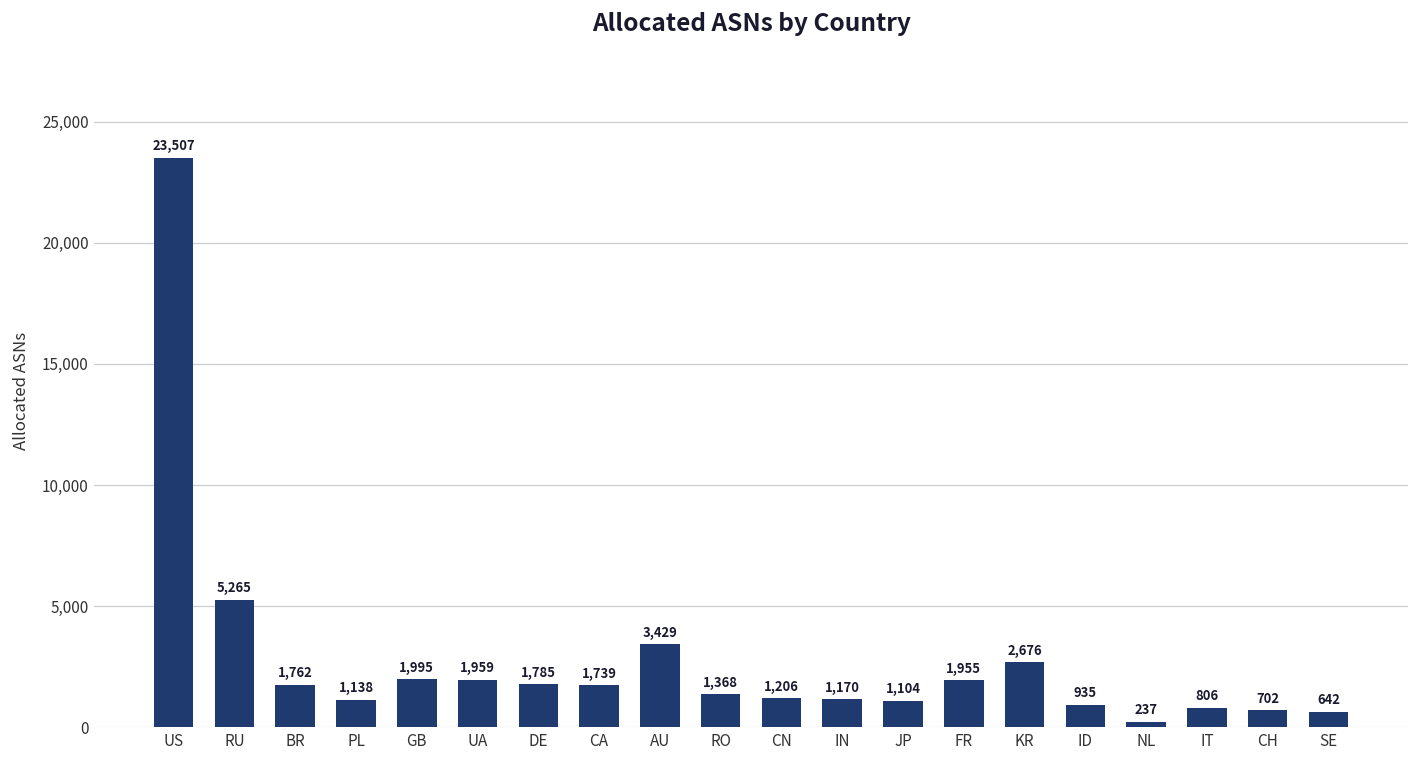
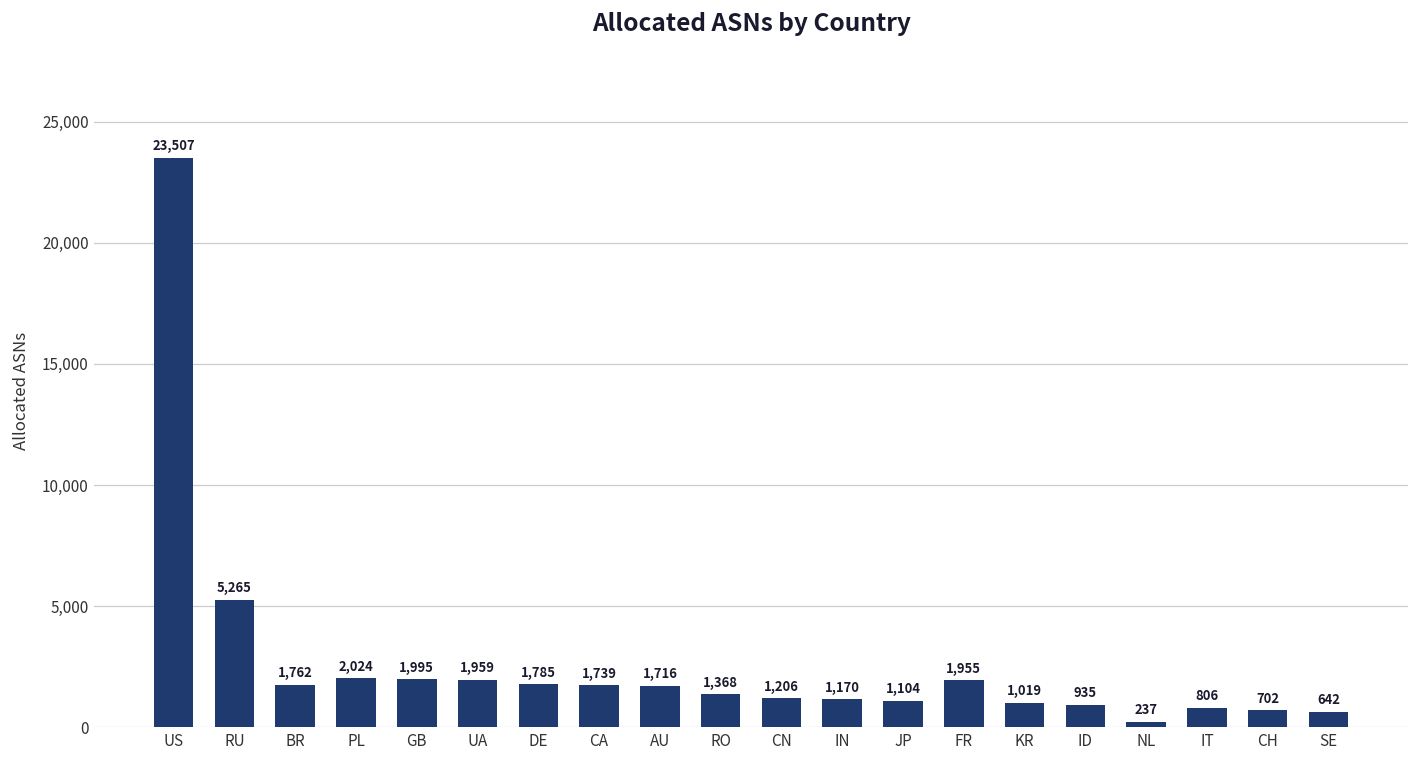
  {
    "US": "23,507",
    "RU": "5,265",
    "BR": "1,762",
-   "PL": "1,138",
+   "PL": "2,024",
    "GB": "1,995",
    "UA": "1,959",
    "DE": "1,785",
    "CA": "1,739",
-   "AU": "3,429",
+   "AU": "1,716",
    "RO": "1,368",
    "CN": "1,206",
    "IN": "1,170",
    "JP": "1,104",
    "FR": "1,955",
-   "KR": "2,676",
+   "KR": "1,019",
    "ID": "935",
    "NL": "237",
    "IT": "806",
    "CH": "702",
    "SE": "642"
  }
